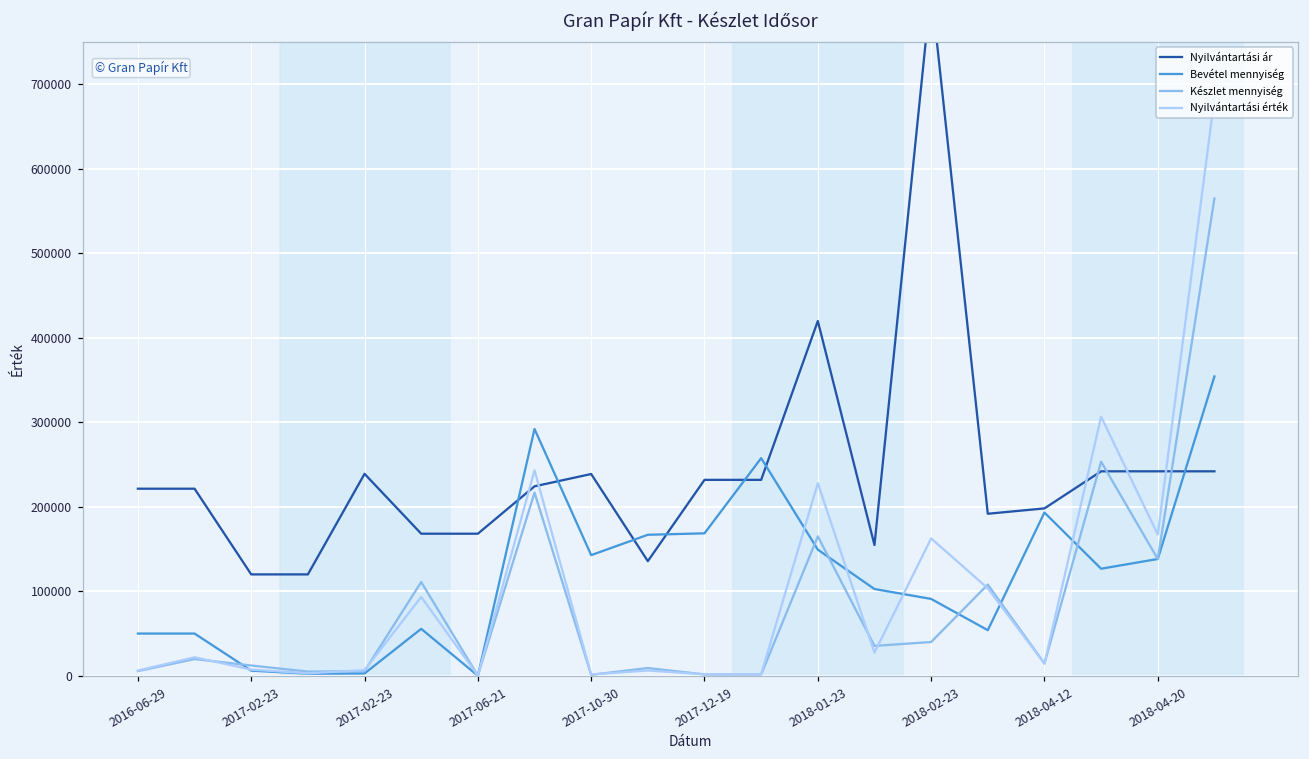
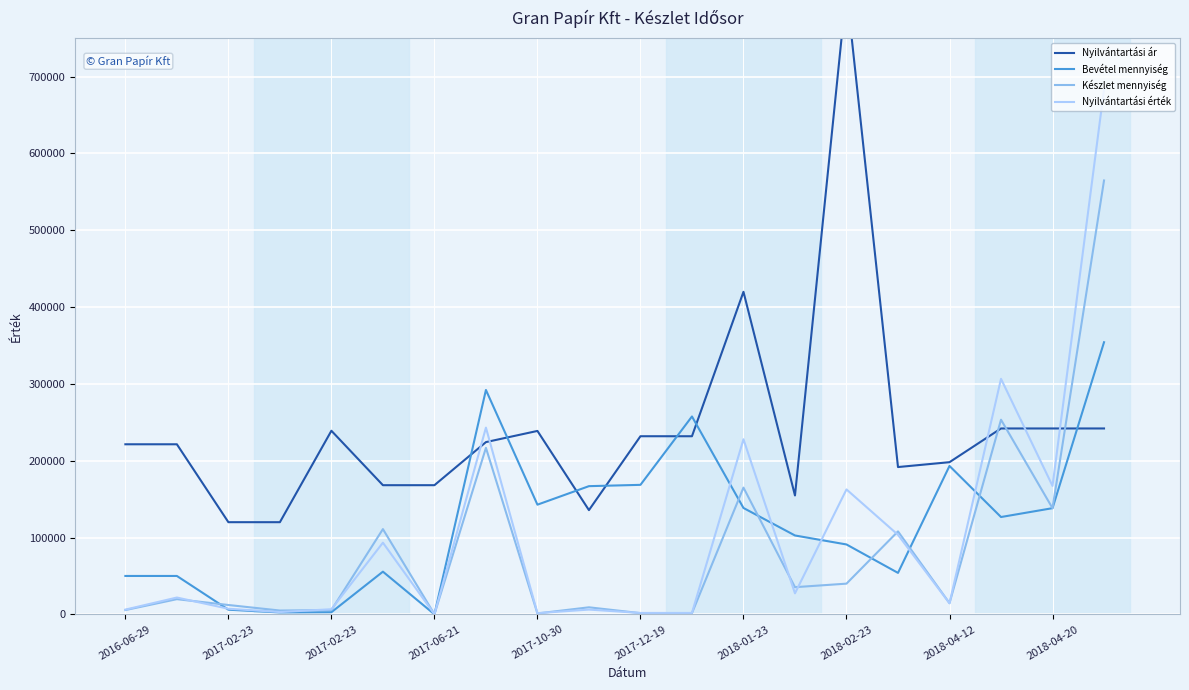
  {
    "Nyilvántartási ár": {
      "2017-06-21": 170000,
      "2017-10-30": 240000,
      "2018-01-23": 420000,
      "2018-04-12": 200000
    },
    "Bevétel mennyiség": {
      "2017-10-30": 140000,
-     "2018-01-23": 150000,
+     "2018-01-23": 140000,
      "2018-02-23": 90000,
      "2018-04-12": 190000
    }
  }
